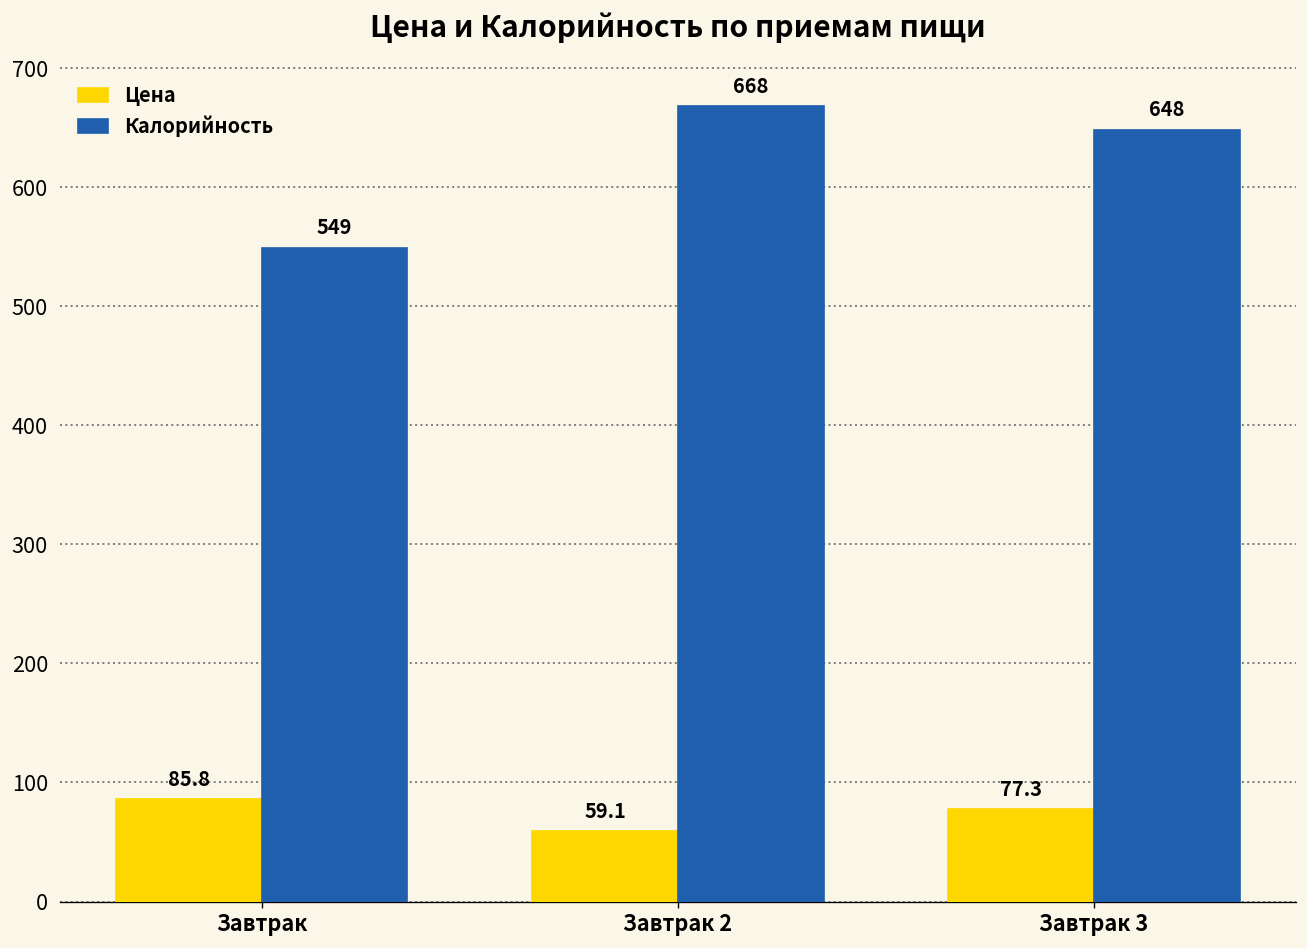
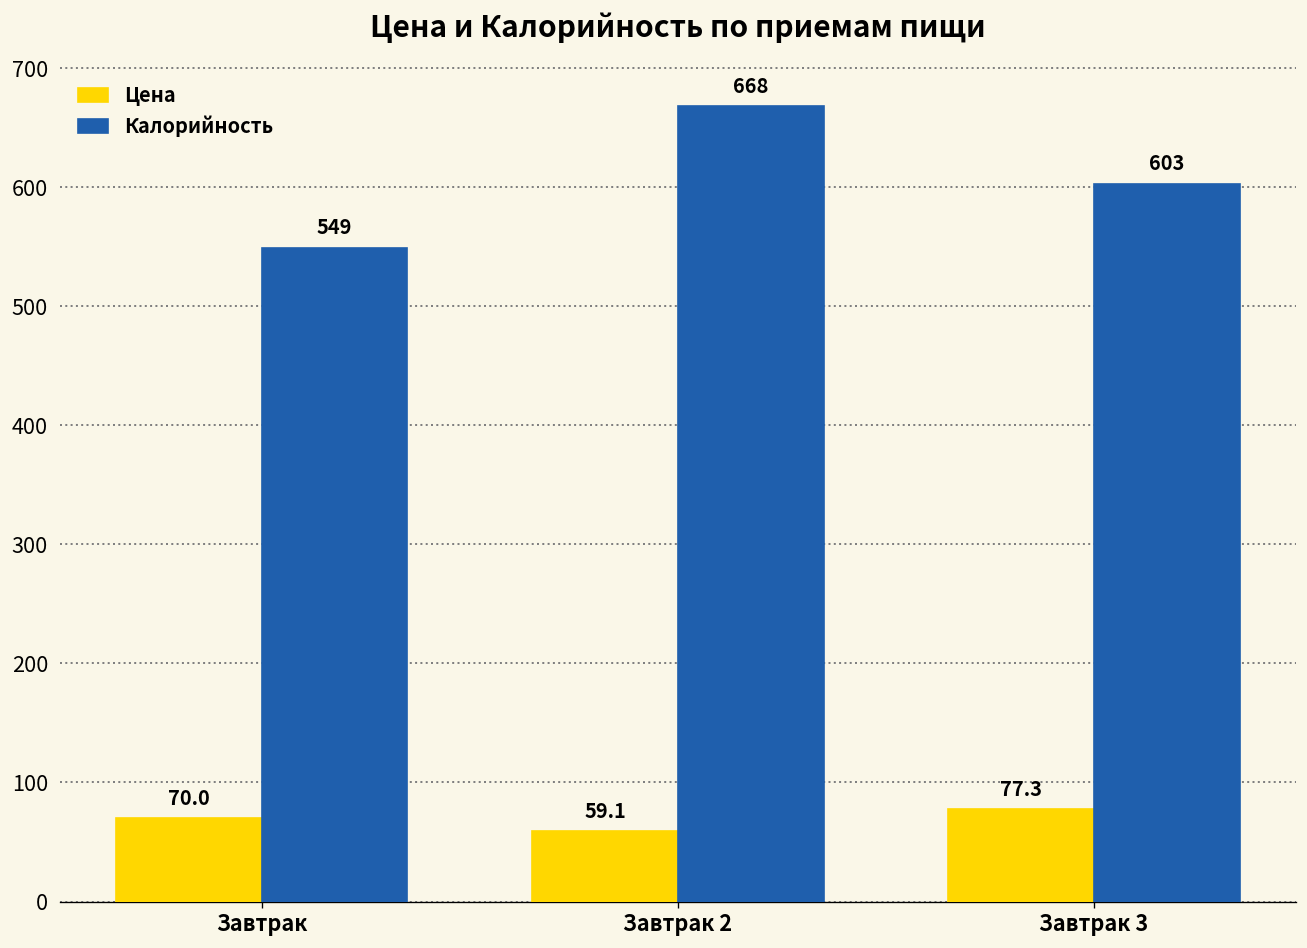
  {
    "Цена": {
-     "Завтрак": 85.8,
+     "Завтрак": 70.0,
      "Завтрак 2": 59.1,
      "Завтрак 3": 77.3
    },
    "Калорийность": {
      "Завтрак": 549,
      "Завтрак 2": 668,
-     "Завтрак 3": 648
+     "Завтрак 3": 603
    }
  }
